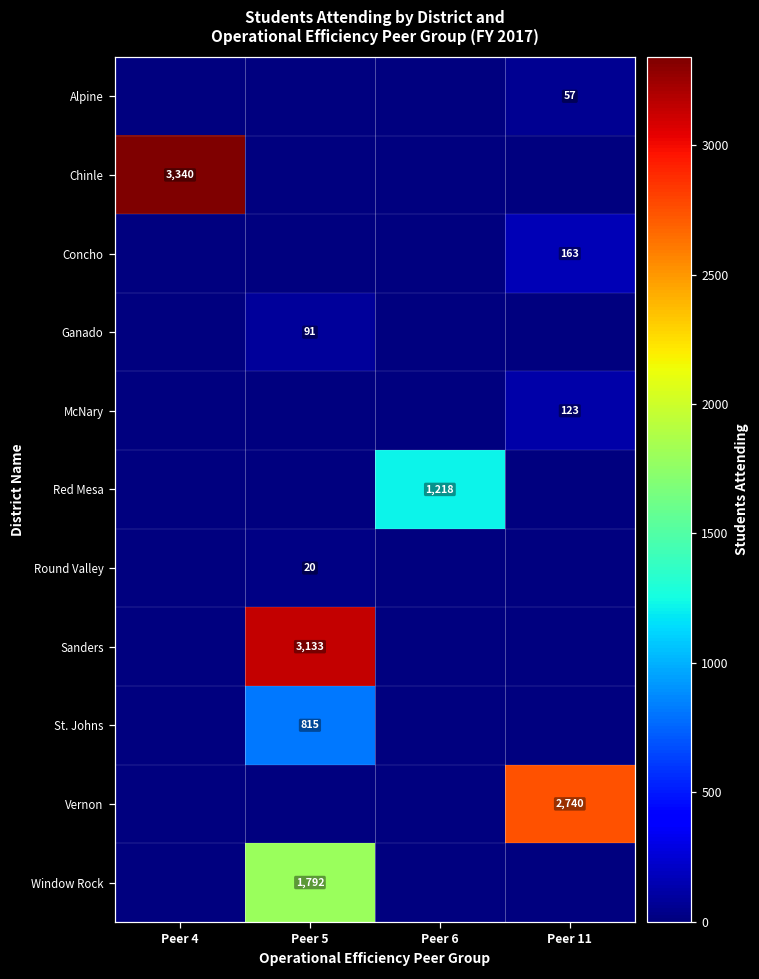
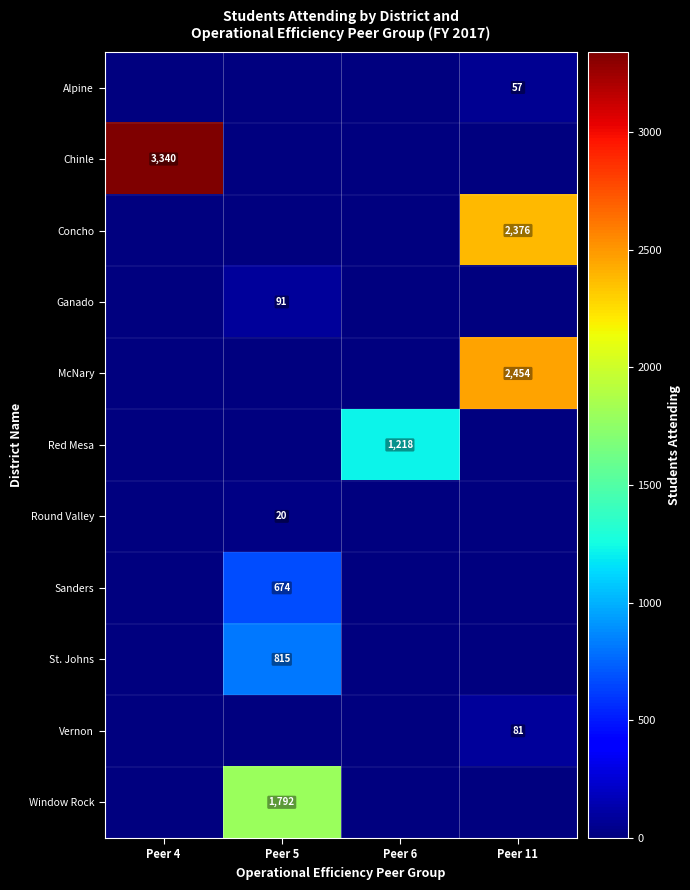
  {
    "Concho": {
-     "Peer 11": "163"
+     "Peer 11": "2,376"
    },
    "McNary": {
-     "Peer 11": "123"
+     "Peer 11": "2,454"
    },
    "Sanders": {
-     "Peer 5": "3,133"
+     "Peer 5": "674"
    },
    "Vernon": {
-     "Peer 11": "2,740"
+     "Peer 11": "81"
    }
  }
